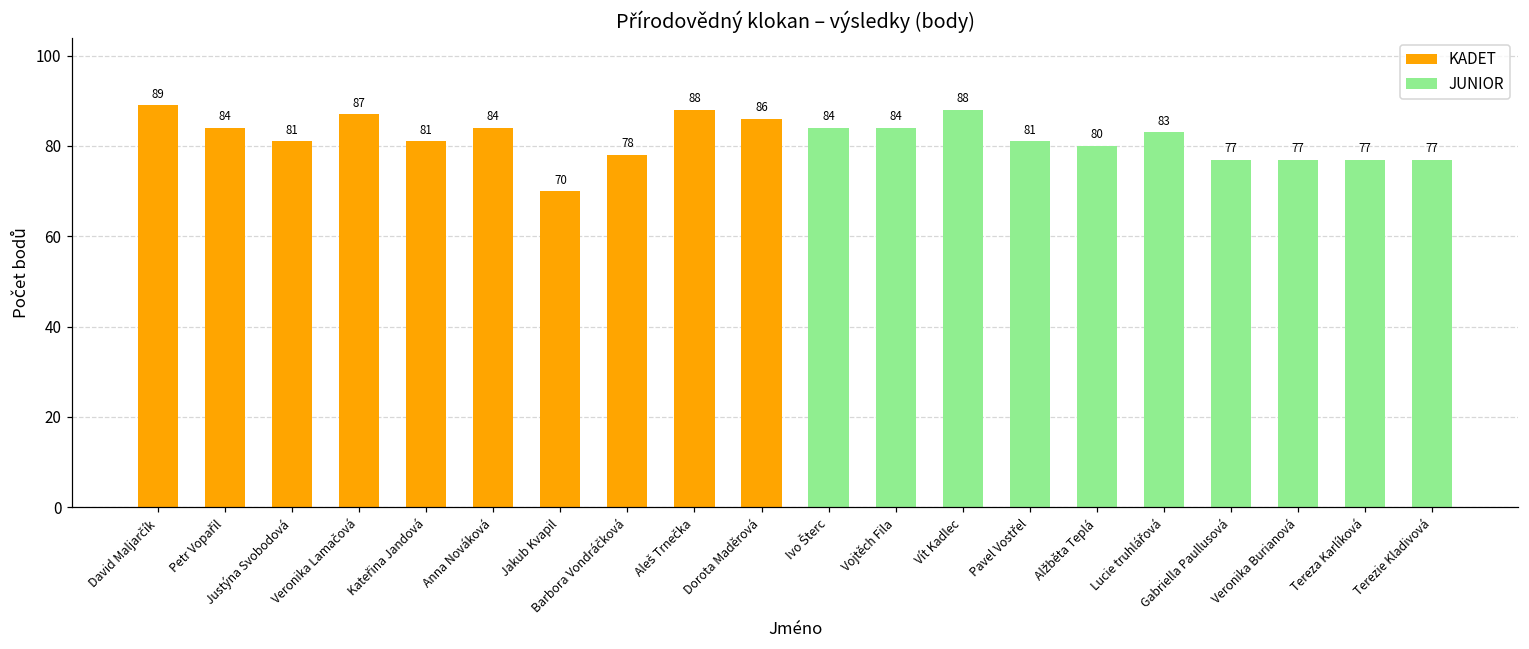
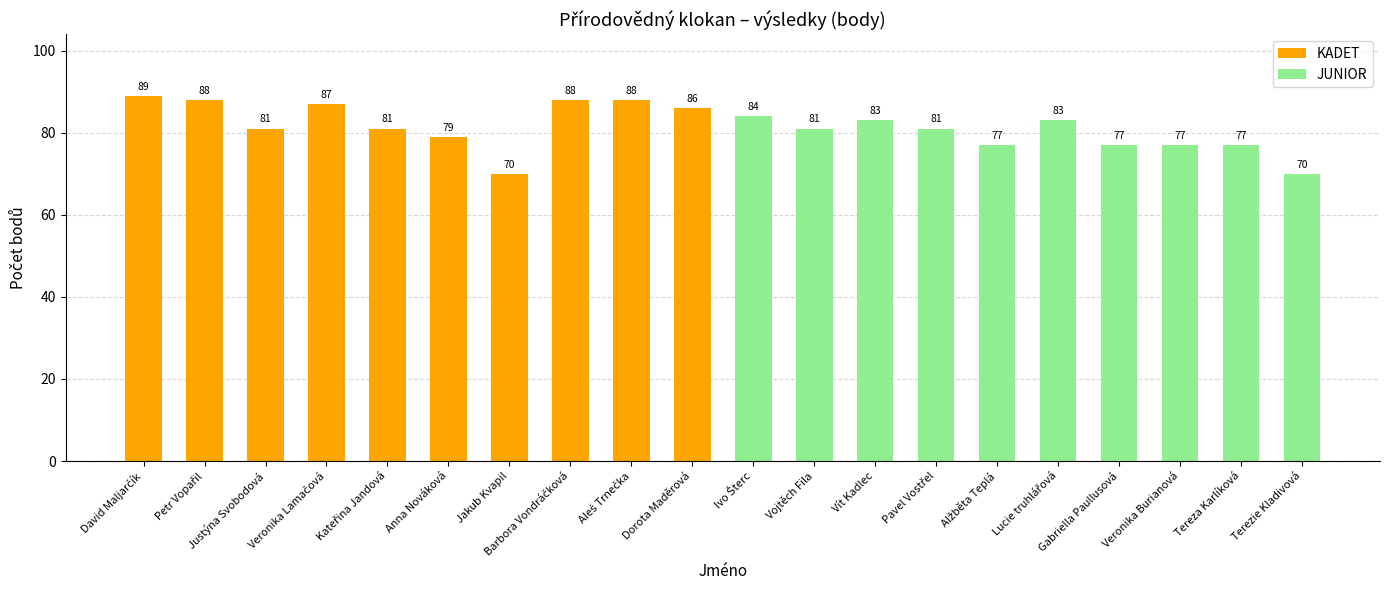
  {
    "KADET": {
      "David Maljarčík": 89,
-     "Petr Vopařil": 84,
+     "Petr Vopařil": 88,
      "Justýna Svobodová": 81,
      "Veronika Lamačová": 87,
      "Kateřina Jandová": 81,
-     "Anna Nováková": 84,
+     "Anna Nováková": 79,
      "Jakub Kvapil": 70,
-     "Barbora Vondráčková": 78,
+     "Barbora Vondráčková": 88,
      "Aleš Trnečka": 88,
      "Dorota Maděrová": 86
    },
    "JUNIOR": {
      "Ivo Šterc": 84,
-     "Vojtěch Fila": 84,
-     "Vít Kadlec": 88,
+     "Vojtěch Fila": 81,
+     "Vít Kadlec": 83,
      "Pavel Vostřel": 81,
-     "Alžběta Teplá": 80,
+     "Alžběta Teplá": 77,
      "Lucie truhlářová": 83,
      "Gabriella Paullusová": 77,
      "Veronika Burianová": 77,
      "Tereza Karlíková": 77,
-     "Terezie Kladivová": 77
+     "Terezie Kladivová": 70
    }
  }
